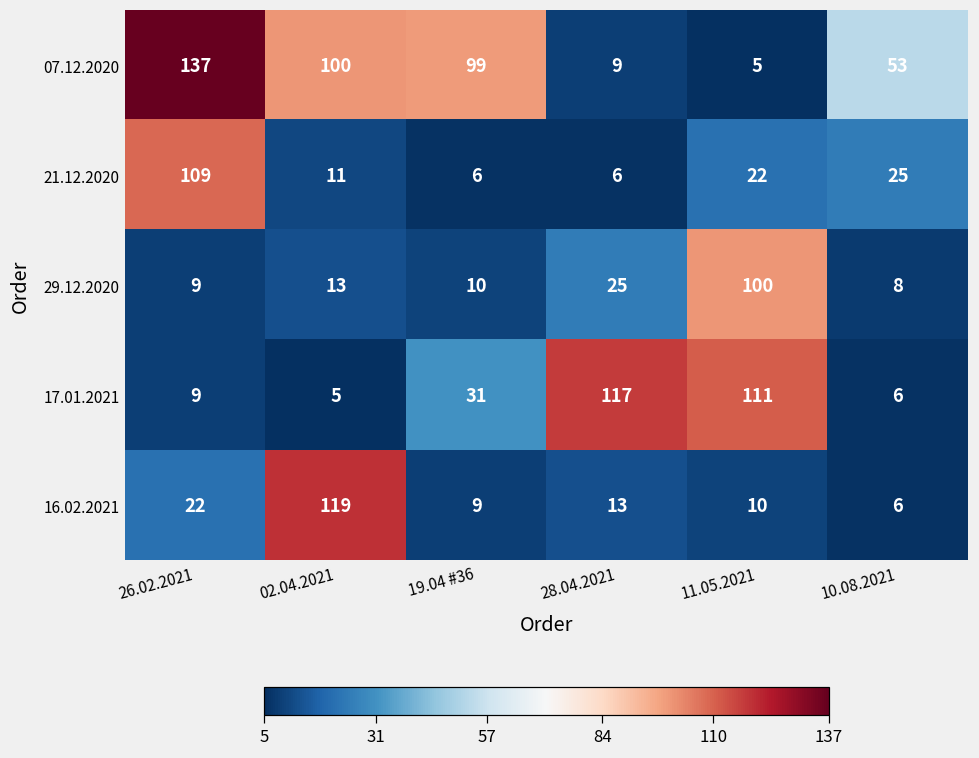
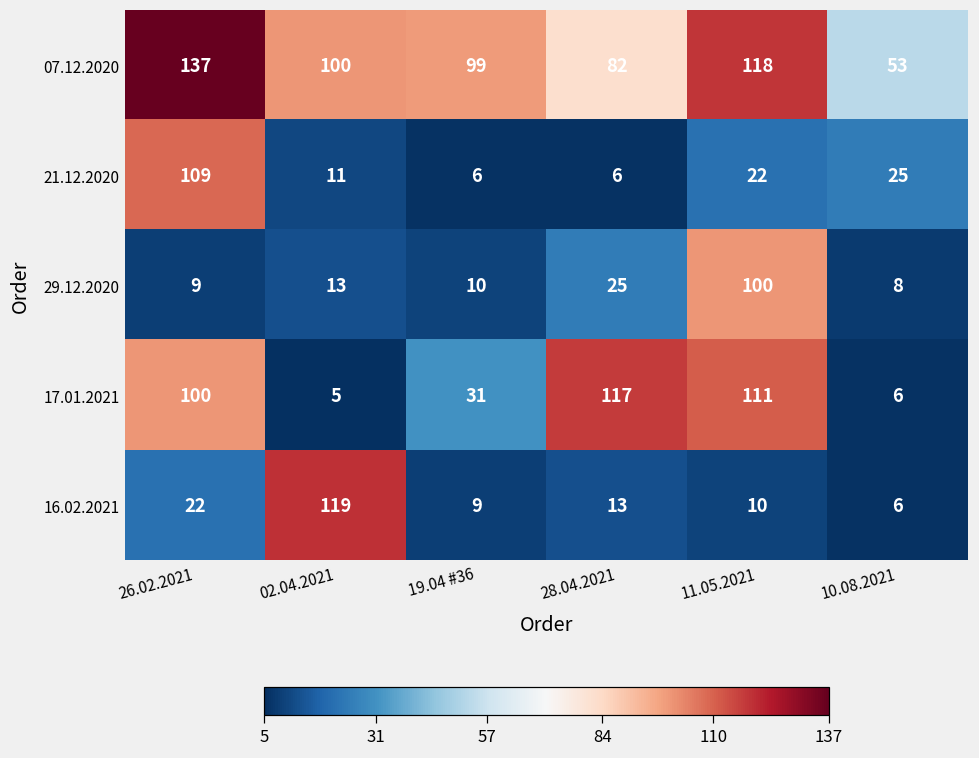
  {
    "07.12.2020": {
      "26.02.2021": 137,
      "02.04.2021": 100,
      "19.04 #36": 99,
-     "28.04.2021": 9,
-     "11.05.2021": 5,
+     "28.04.2021": 82,
+     "11.05.2021": 118,
      "10.08.2021": 53
    },
    "21.12.2020": {
      "26.02.2021": 109,
      "02.04.2021": 11,
      "19.04 #36": 6,
      "28.04.2021": 6,
      "11.05.2021": 22,
      "10.08.2021": 25
    },
    "29.12.2020": {
      "26.02.2021": 9,
      "02.04.2021": 13,
      "19.04 #36": 10,
      "28.04.2021": 25,
      "11.05.2021": 100,
      "10.08.2021": 8
    },
    "17.01.2021": {
-     "26.02.2021": 9,
+     "26.02.2021": 100,
      "02.04.2021": 5,
      "19.04 #36": 31,
      "28.04.2021": 117,
      "11.05.2021": 111,
      "10.08.2021": 6
    },
    "16.02.2021": {
      "26.02.2021": 22,
      "02.04.2021": 119,
      "19.04 #36": 9,
      "28.04.2021": 13,
      "11.05.2021": 10,
      "10.08.2021": 6
    }
  }
